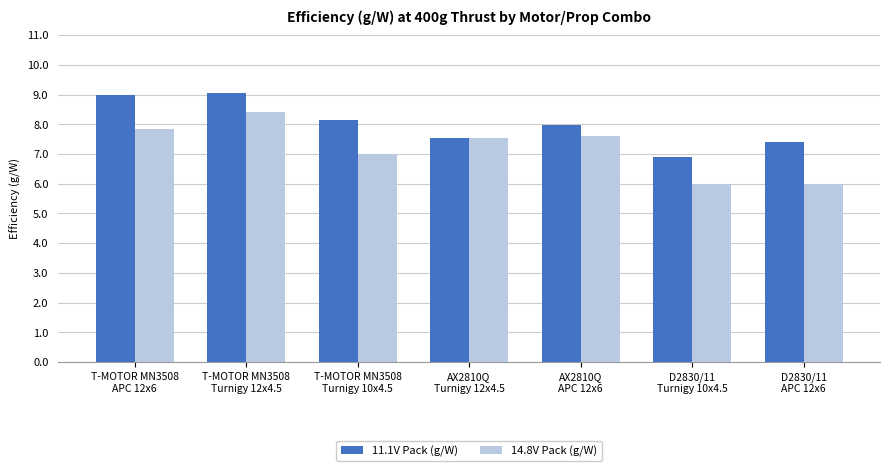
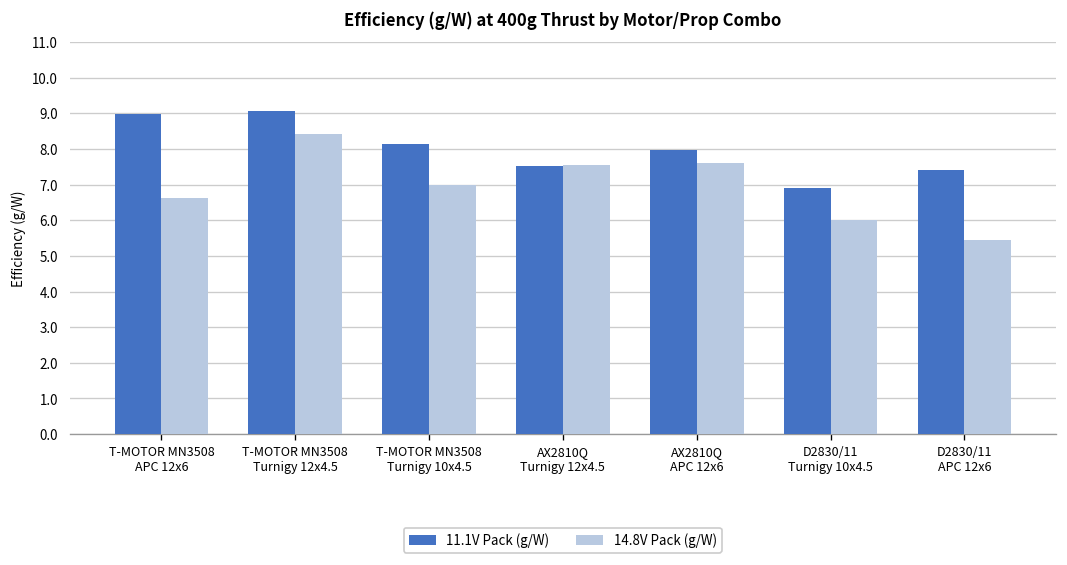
  {
    "11.1V Pack (g/W)": {
      "T-MOTOR MN3508 APC 12x6": 9.0,
      "T-MOTOR MN3508 Turnigy 12x4.5": 9.1,
      "T-MOTOR MN3508 Turnigy 10x4.5": 8.1,
      "AX2810Q Turnigy 12x4.5": 7.5,
      "AX2810Q APC 12x6": 8.0,
      "D2830/11 Turnigy 10x4.5": 6.9,
      "D2830/11 APC 12x6": 7.4
    },
    "14.8V Pack (g/W)": {
-     "T-MOTOR MN3508 APC 12x6": 7.9,
+     "T-MOTOR MN3508 APC 12x6": 6.6,
      "T-MOTOR MN3508 Turnigy 12x4.5": 8.4,
      "T-MOTOR MN3508 Turnigy 10x4.5": 7.0,
      "AX2810Q Turnigy 12x4.5": 7.5,
      "AX2810Q APC 12x6": 7.6,
      "D2830/11 Turnigy 10x4.5": 6.0,
-     "D2830/11 APC 12x6": 6.0
+     "D2830/11 APC 12x6": 5.4
    }
  }
